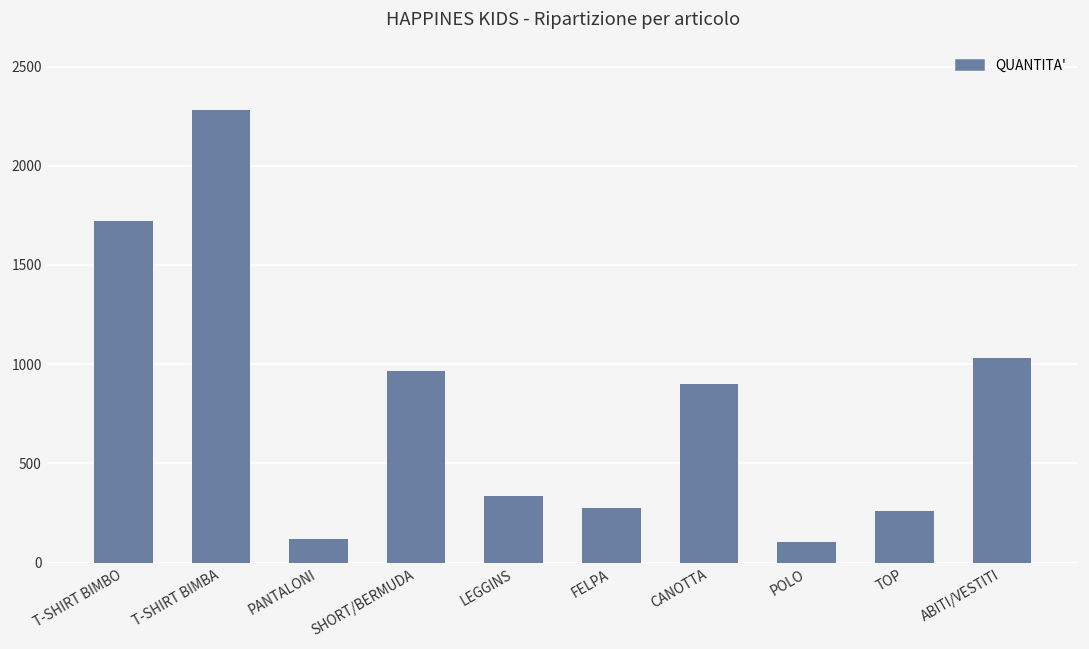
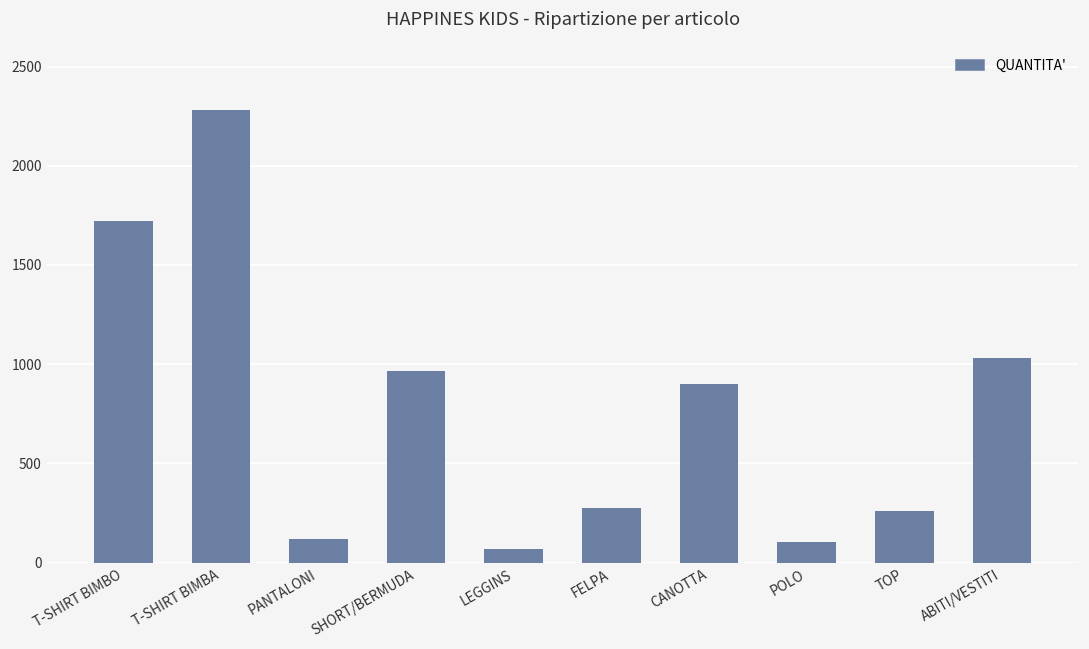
  {
    "T-SHIRT BIMBO": 1720,
    "T-SHIRT BIMBA": 2280,
    "PANTALONI": 120,
    "SHORT/BERMUDA": 970,
-   "LEGGINS": 340,
+   "LEGGINS": 70,
    "FELPA": 270,
    "CANOTTA": 900,
    "POLO": 100,
    "TOP": 260,
    "ABITI/VESTITI": 1030
  }
